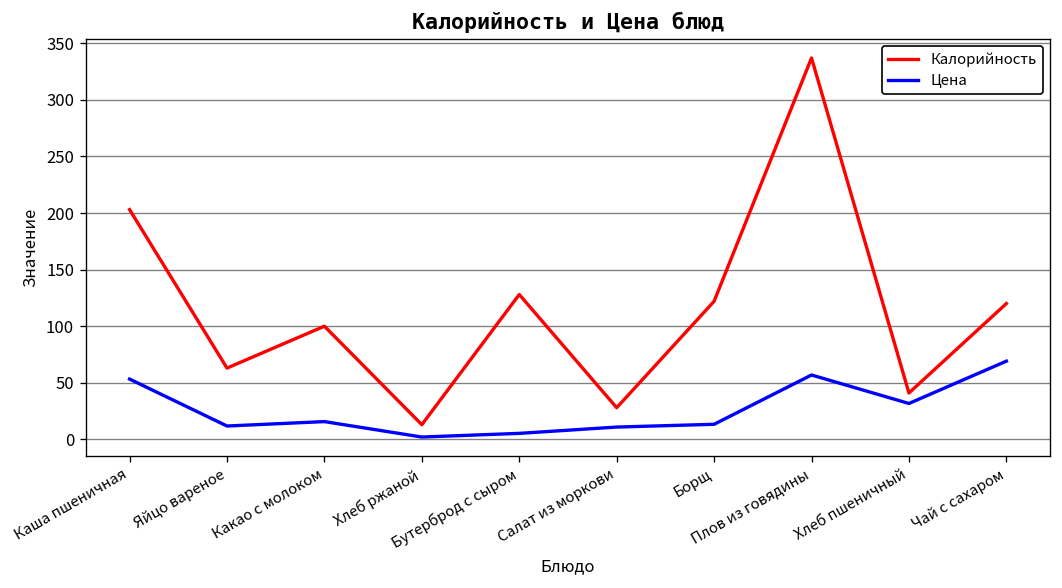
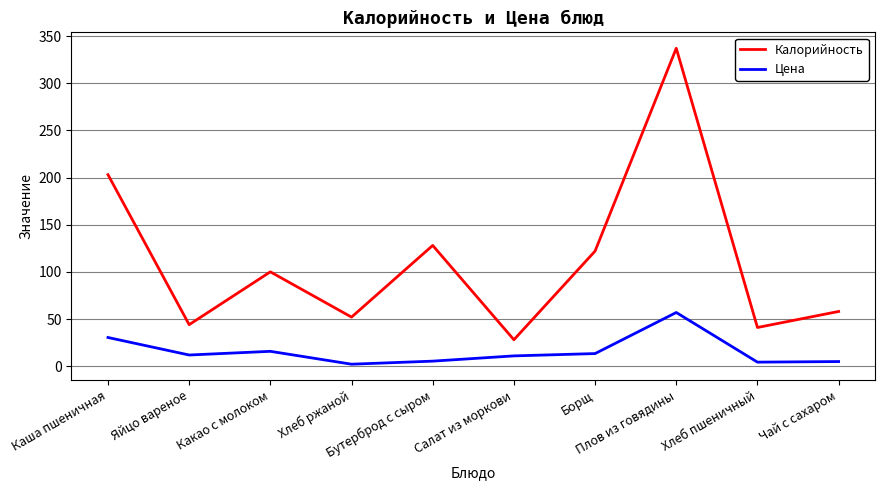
  {
    "Калорийность": {
      "Каша пшеничная": 200,
-     "Яйцо вареное": 60,
+     "Яйцо вареное": 40,
      "Какао с молоком": 100,
-     "Хлеб ржаной": 10,
+     "Хлеб ржаной": 50,
      "Бутерброд с сыром": 130,
      "Салат из моркови": 30,
      "Борщ": 120,
      "Плов из говядины": 340,
      "Хлеб пшеничный": 40,
-     "Чай с сахаром": 120
+     "Чай с сахаром": 60
    },
    "Цена": {
-     "Каша пшеничная": 50,
+     "Каша пшеничная": 30,
      "Яйцо вареное": 10,
      "Какао с молоком": 20,
      "Хлеб ржаной": 0,
      "Бутерброд с сыром": 10,
      "Салат из моркови": 10,
      "Борщ": 10,
      "Плов из говядины": 60,
-     "Хлеб пшеничный": 30,
-     "Чай с сахаром": 70
+     "Хлеб пшеничный": 0,
+     "Чай с сахаром": 0
    }
  }
